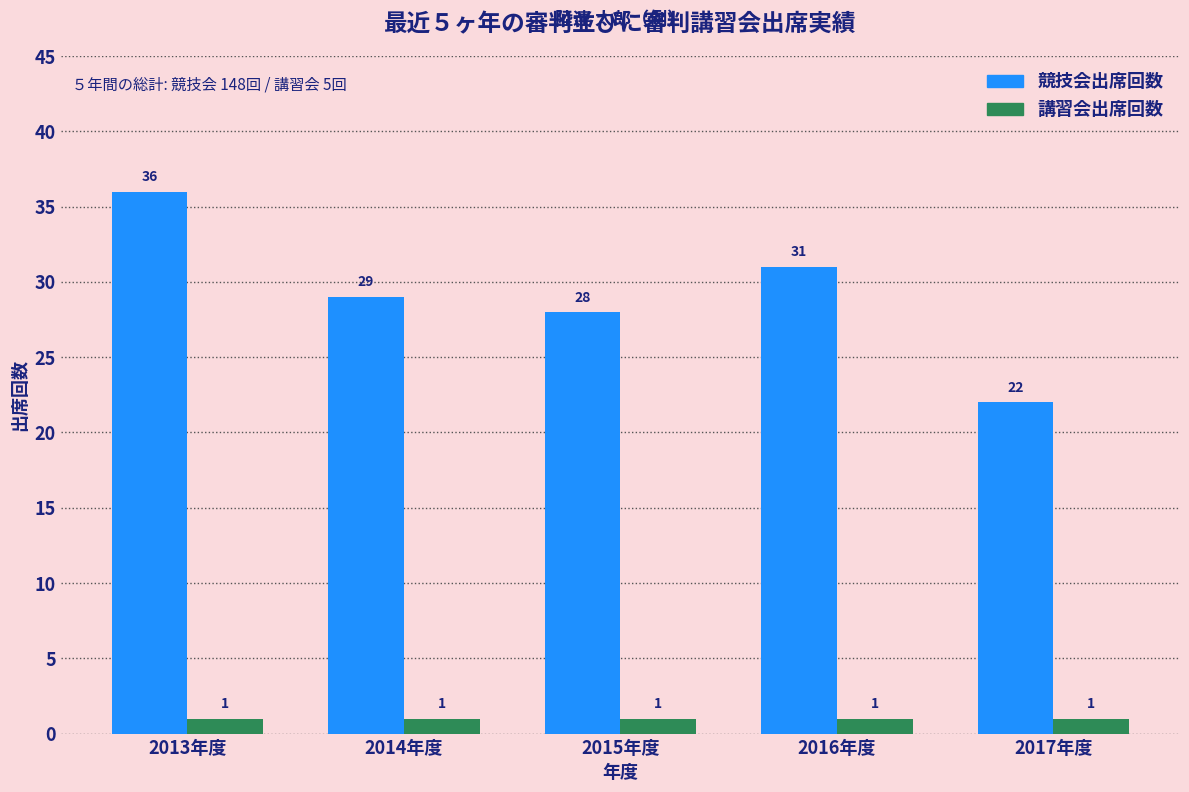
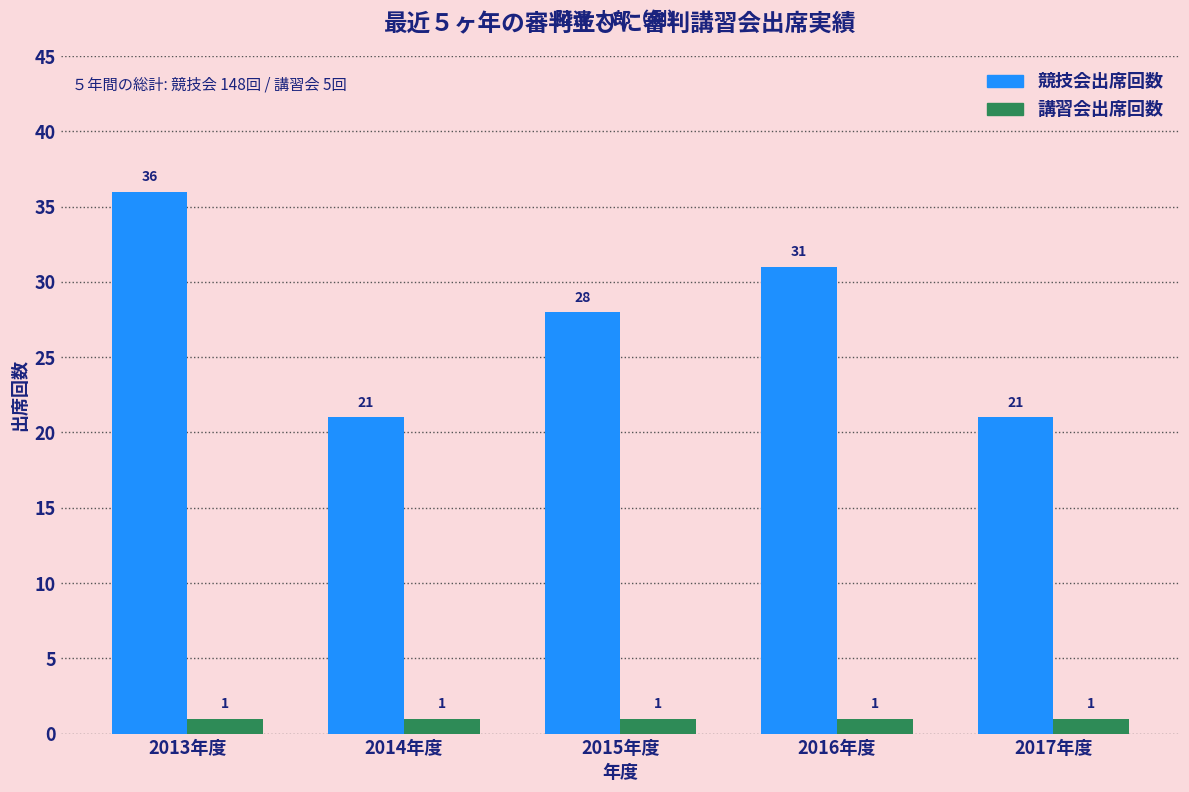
  {
    "競技会出席回数": {
      "2013年度": 36,
-     "2014年度": 29,
+     "2014年度": 21,
      "2015年度": 28,
      "2016年度": 31,
-     "2017年度": 22
+     "2017年度": 21
    },
    "講習会出席回数": {
      "2013年度": 1,
      "2014年度": 1,
      "2015年度": 1,
      "2016年度": 1,
      "2017年度": 1
    }
  }
